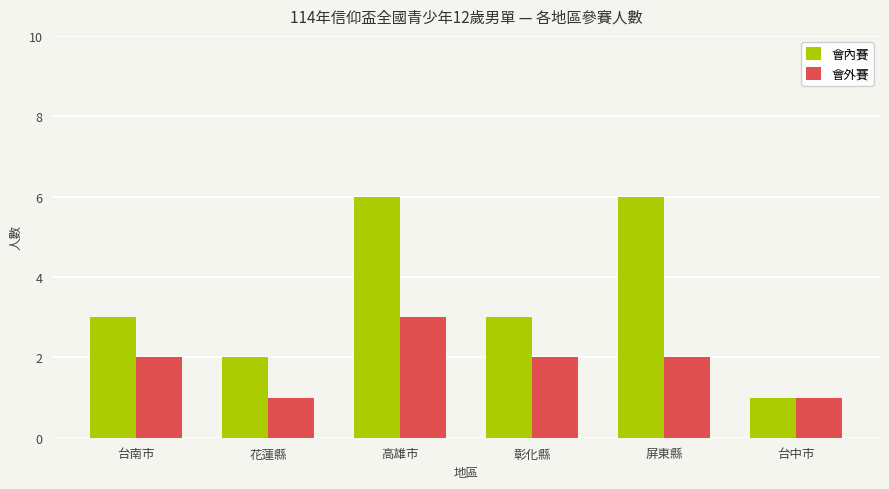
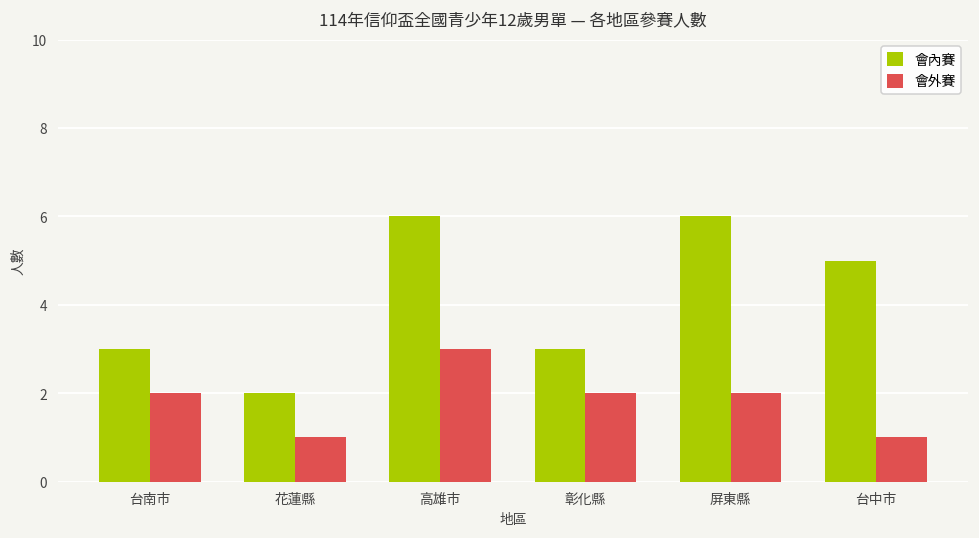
  {
    "會內賽": {
      "台南市": 3,
      "花蓮縣": 2,
      "高雄市": 6,
      "彰化縣": 3,
      "屏東縣": 6,
-     "台中市": 1
+     "台中市": 5
    },
    "會外賽": {
      "台南市": 2,
      "花蓮縣": 1,
      "高雄市": 3,
      "彰化縣": 2,
      "屏東縣": 2,
      "台中市": 1
    }
  }
